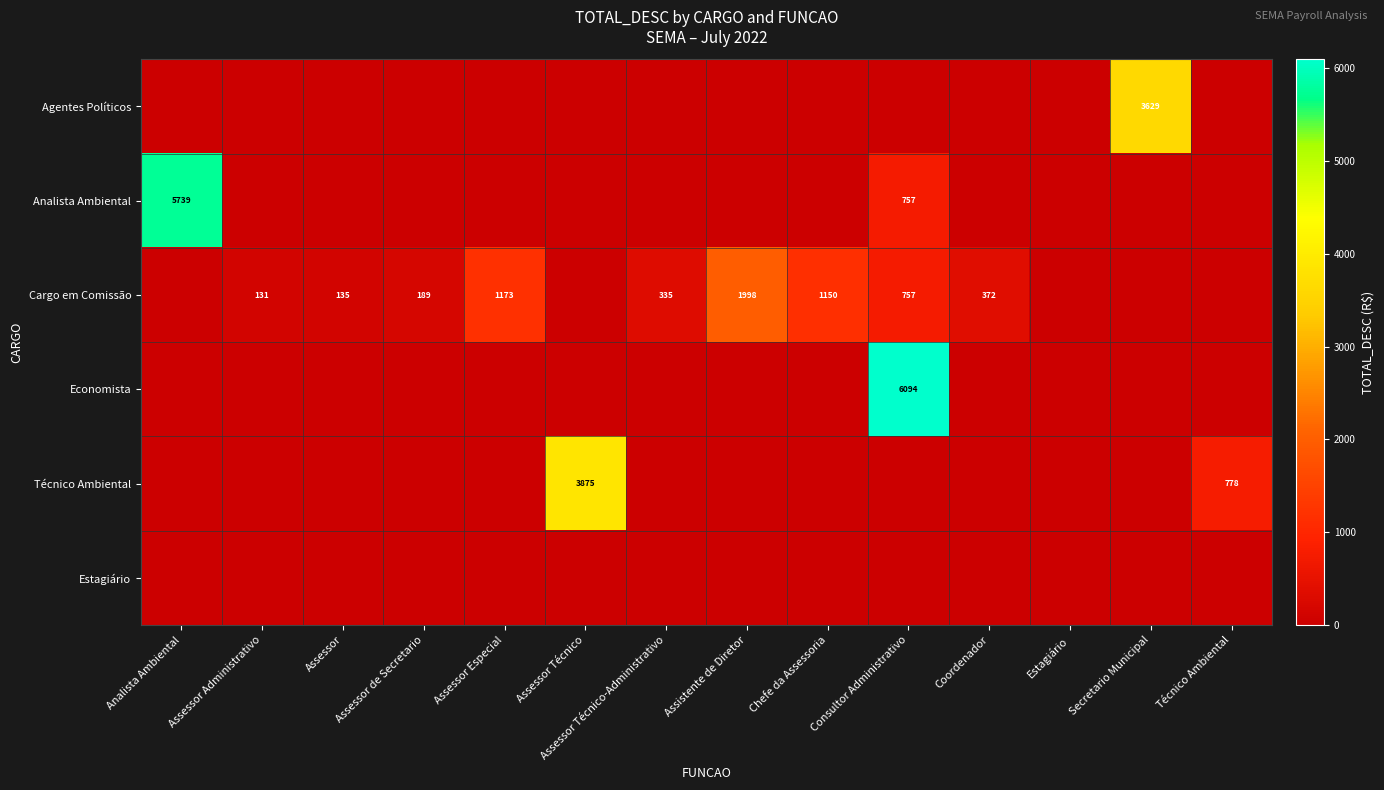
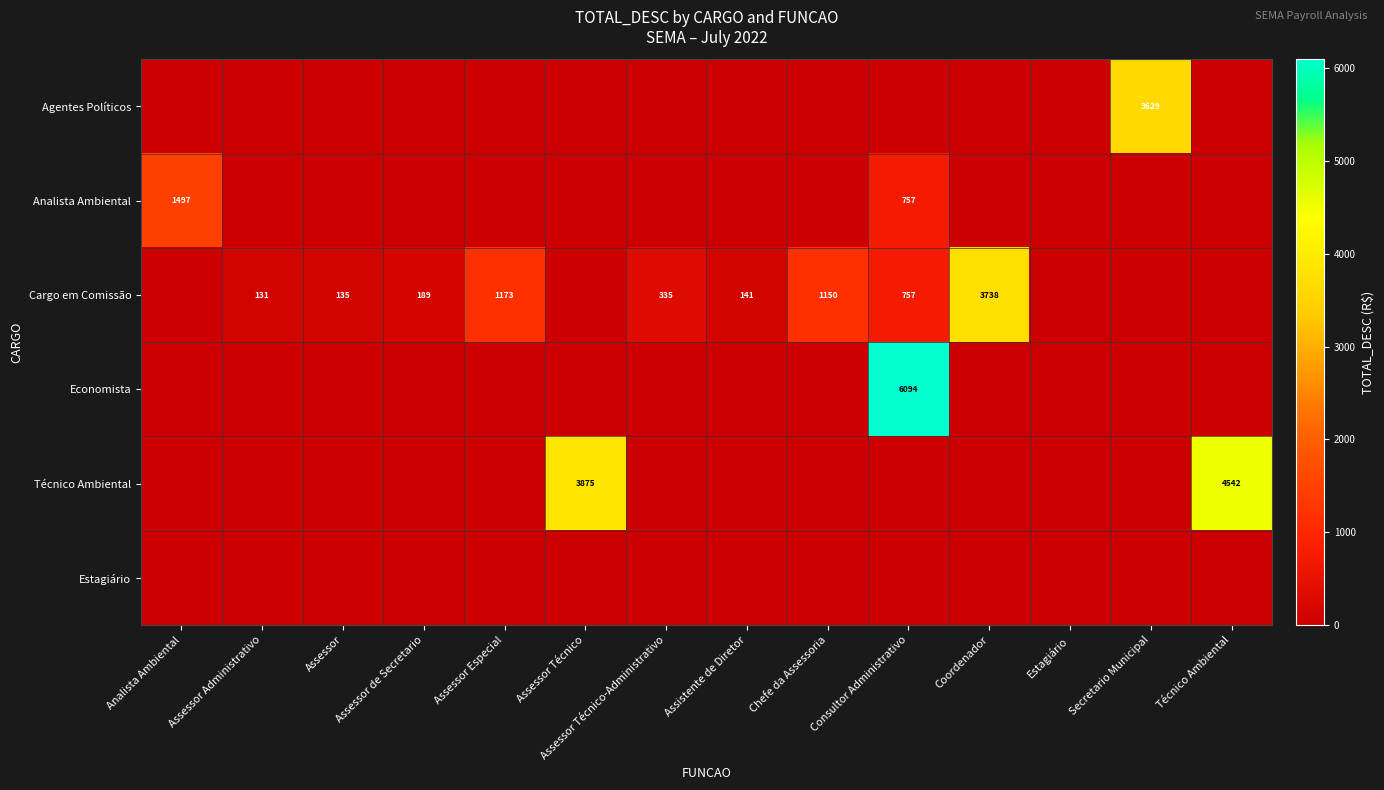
  {
    "Agentes Políticos": {
      "Secretario Municipal": 3629
    },
    "Analista Ambiental": {
-     "Analista Ambiental": 5739,
+     "Analista Ambiental": 1497,
      "Consultor Administrativo": 757
    },
    "Cargo em Comissão": {
      "Assessor Administrativo": 131,
      "Assessor": 135,
      "Assessor de Secretario": 189,
      "Assessor Especial": 1173,
      "Assessor Técnico-Administrativo": 335,
-     "Assistente de Diretor": 1998,
+     "Assistente de Diretor": 141,
      "Chefe da Assessoria": 1150,
      "Consultor Administrativo": 757,
-     "Coordenador": 372
+     "Coordenador": 3738
    },
    "Economista": {
      "Consultor Administrativo": 6094
    },
    "Técnico Ambiental": {
      "Assessor Técnico": 3875,
-     "Técnico Ambiental": 778
+     "Técnico Ambiental": 4542
    }
  }
